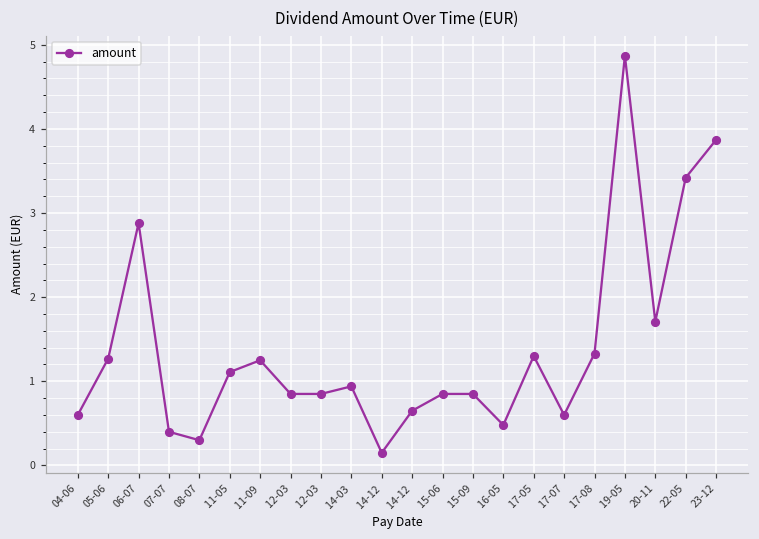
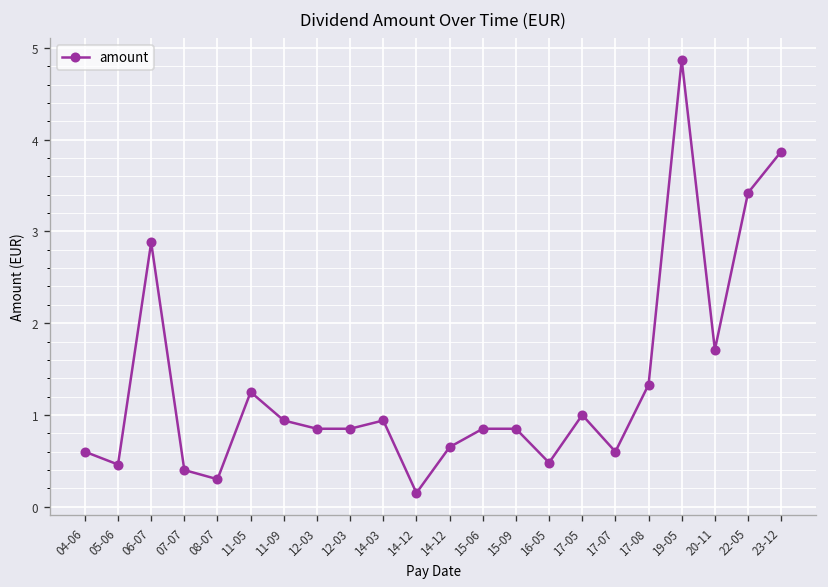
  {
    "04-06": 0.6,
-   "05-06": 1.3,
+   "05-06": 0.5,
    "06-07": 2.9,
    "07-07": 0.4,
    "08-07": 0.3,
-   "11-05": 1.1,
-   "11-09": 1.3,
+   "11-05": 1.3,
+   "11-09": 0.9,
    "14-03": 0.9,
    "15-06": 0.9,
    "15-09": 0.9,
    "16-05": 0.5,
-   "17-05": 1.3,
+   "17-05": 1.0,
    "17-07": 0.6,
    "17-08": 1.3,
    "19-05": 4.9,
    "20-11": 1.7,
    "22-05": 3.4,
    "23-12": 3.9
  }
